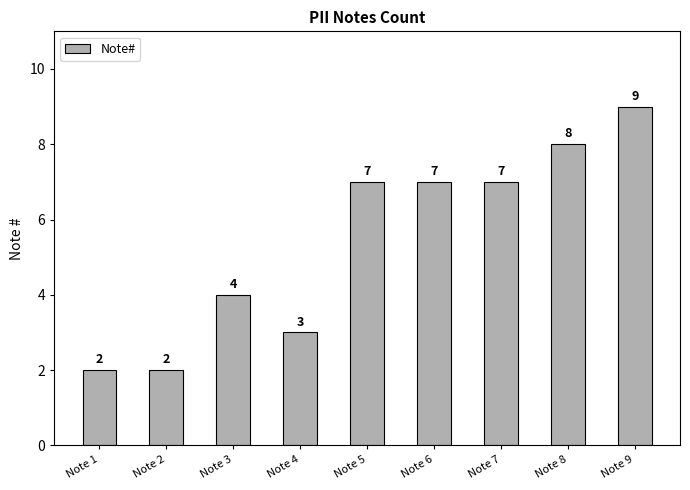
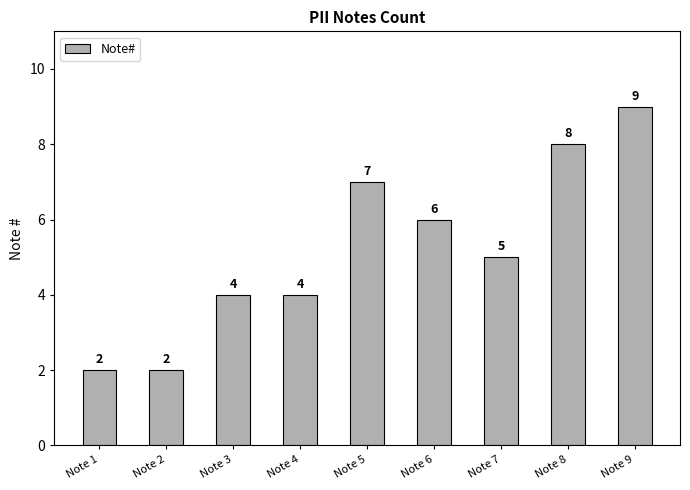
  {
    "Note 1": 2,
    "Note 2": 2,
    "Note 3": 4,
-   "Note 4": 3,
+   "Note 4": 4,
    "Note 5": 7,
-   "Note 6": 7,
-   "Note 7": 7,
+   "Note 6": 6,
+   "Note 7": 5,
    "Note 8": 8,
    "Note 9": 9
  }
